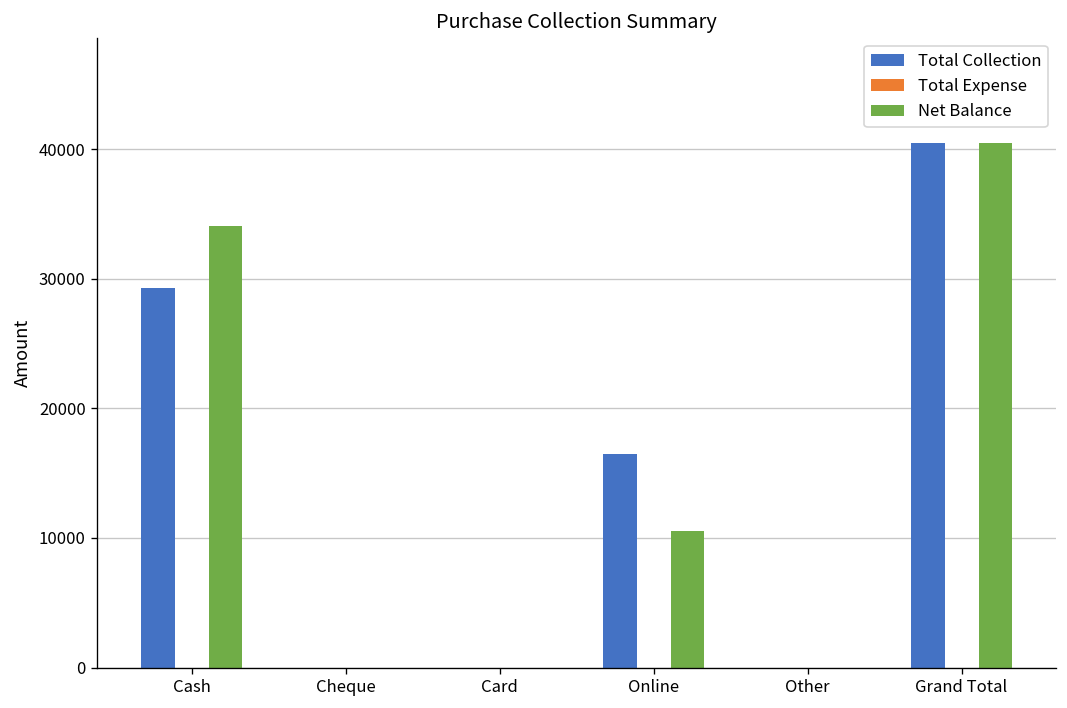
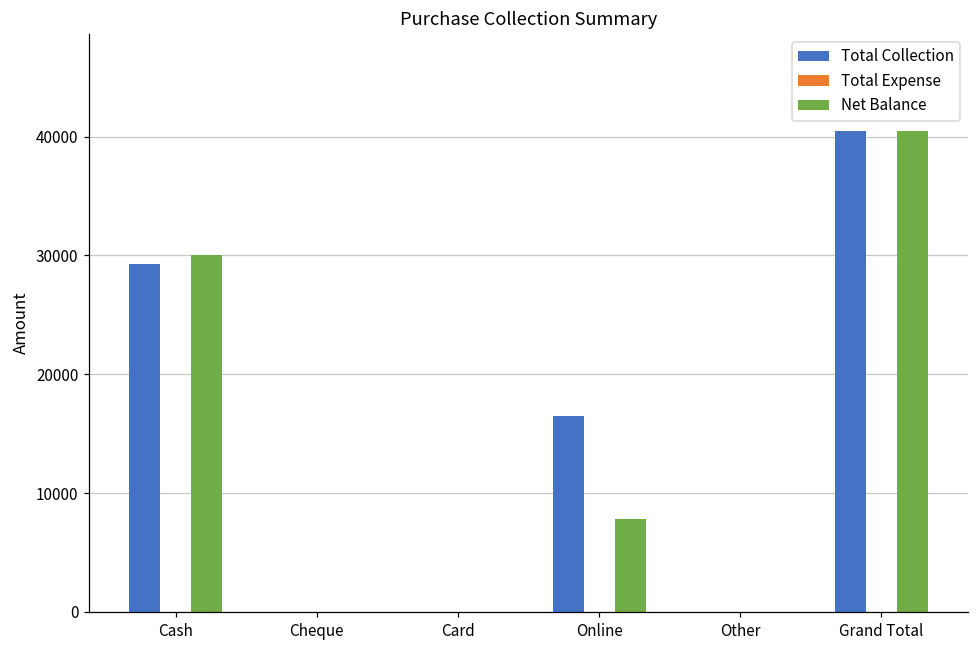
  {
    "Total Collection": {
      "Cash": 29300,
      "Cheque": 0,
      "Card": 0,
      "Online": 16500,
      "Other": 0,
      "Grand Total": 40500
    },
    "Total Expense": {
      "Cash": 0,
      "Cheque": 0,
      "Card": 0,
      "Online": 0,
      "Other": 0,
      "Grand Total": 0
    },
    "Net Balance": {
-     "Cash": 34100,
+     "Cash": 30000,
      "Cheque": 0,
      "Card": 0,
-     "Online": 10500,
+     "Online": 7800,
      "Other": 0,
      "Grand Total": 40500
    }
  }
